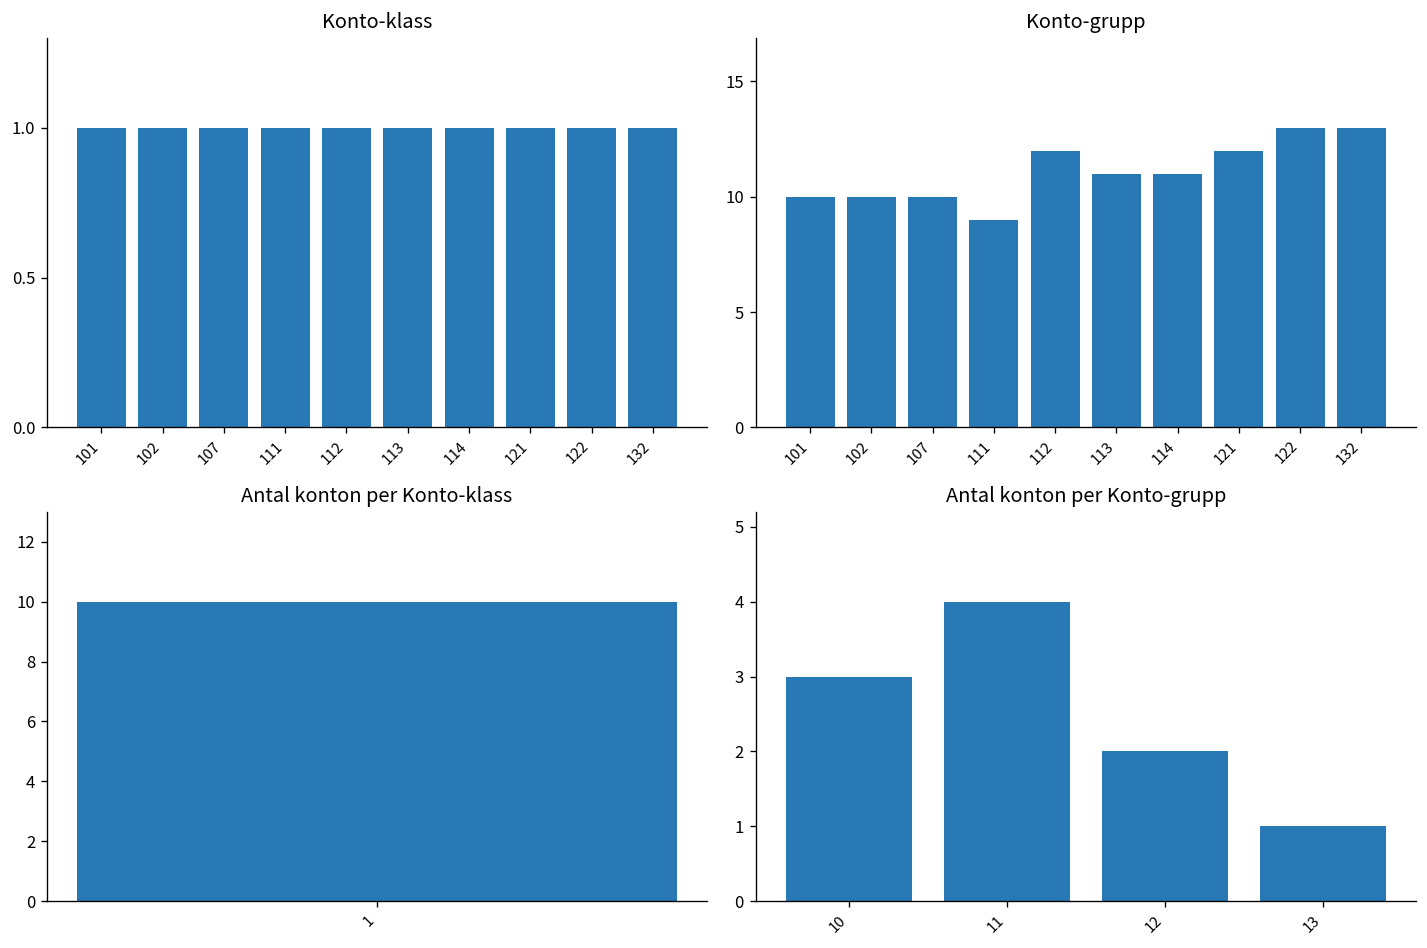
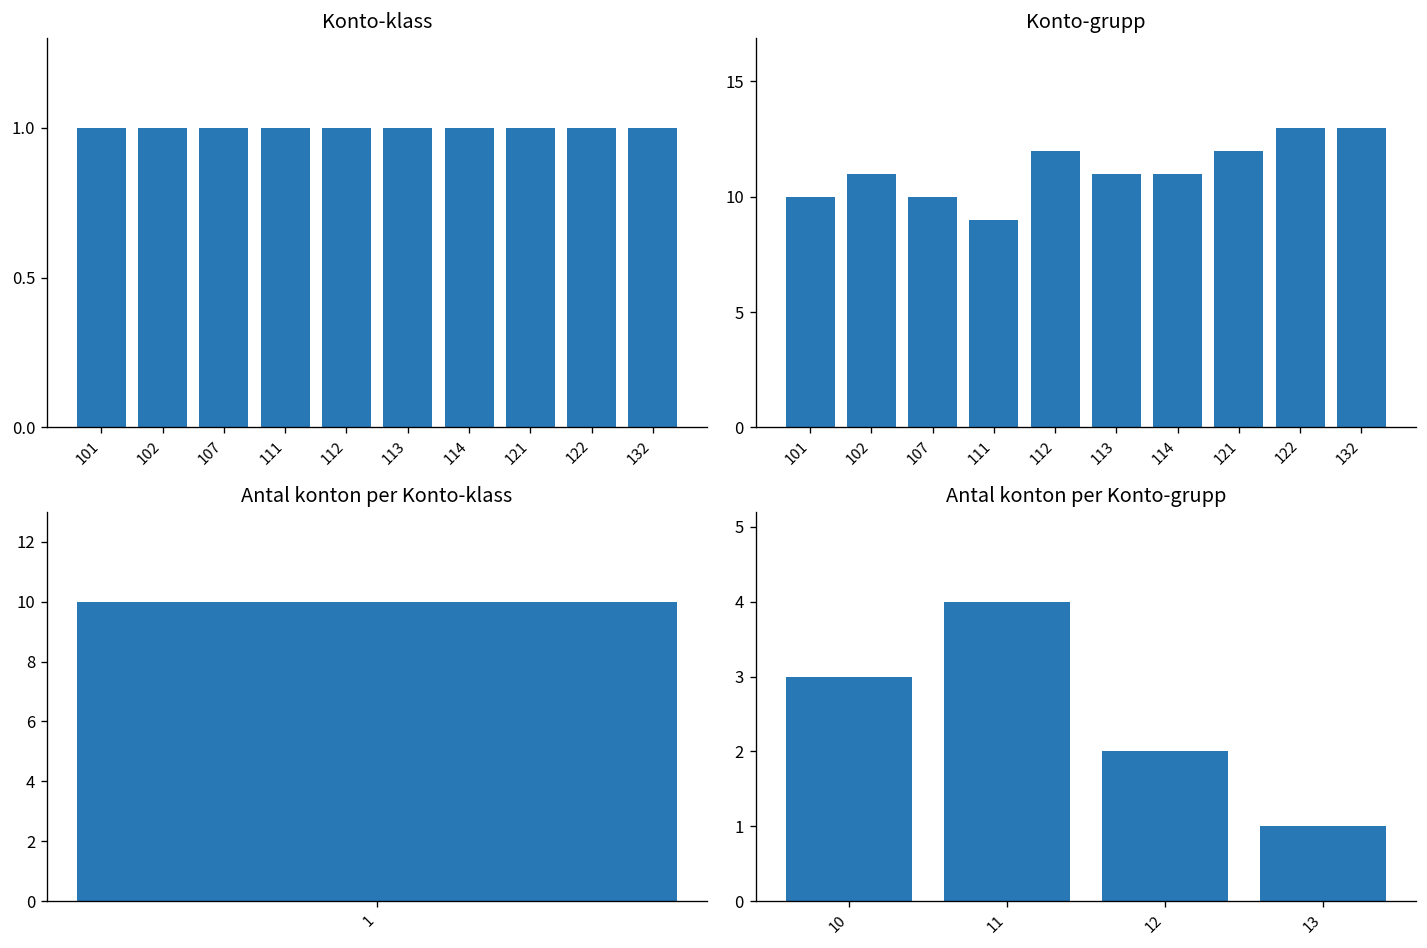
  {
    "Konto-klass": {
      "101": 1.00,
      "102": 1.00,
      "107": 1.00,
      "111": 1.00,
      "112": 1.00,
      "113": 1.00,
      "114": 1.00,
      "121": 1.00,
      "122": 1.00,
      "132": 1.00
    },
    "Konto-grupp": {
      "101": 10,
-     "102": 10,
+     "102": 11,
      "107": 10,
      "111": 9,
      "112": 12,
      "113": 11,
      "114": 11,
      "121": 12,
      "122": 13,
      "132": 13
    },
    "Antal konton per Konto-klass": {
      "1": 10.0
    },
    "Antal konton per Konto-grupp": {
      "10": 3.0,
      "11": 4.0,
      "12": 2.0,
      "13": 1.0
    }
  }
